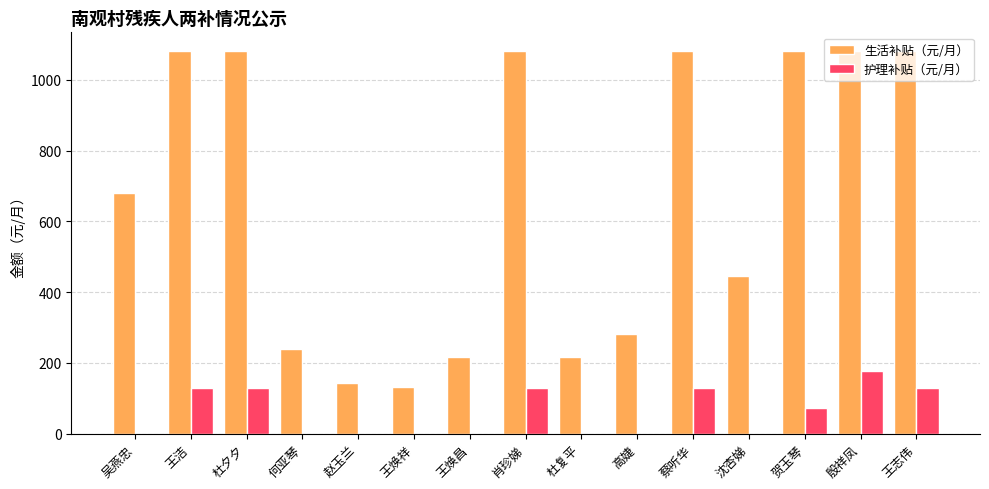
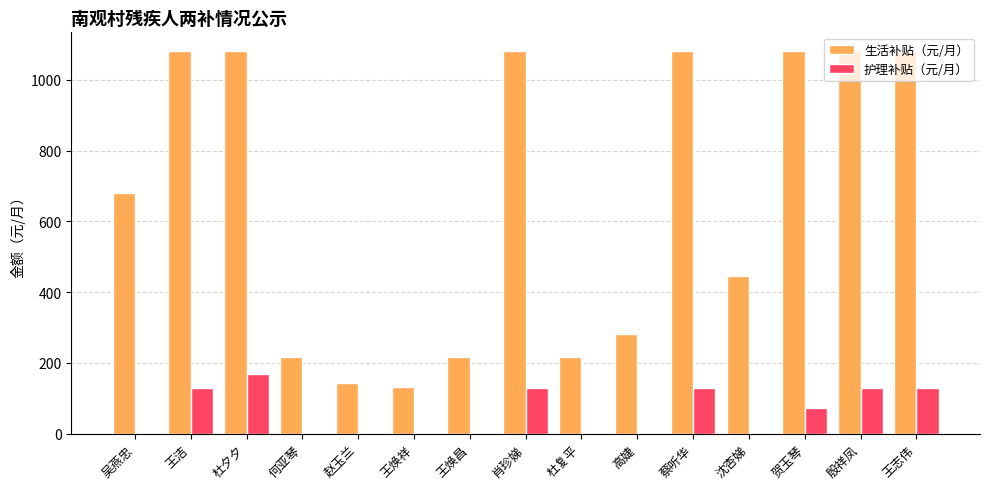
  {
    "生活补贴（元/月）": {
      "吴燕忠": 680,
      "王洁": 1080,
      "杜夕夕": 1080,
-     "何亚琴": 240,
+     "何亚琴": 220,
      "赵玉兰": 140,
      "王焕祥": 130,
      "王焕昌": 220,
      "肖珍娣": 1080,
      "杜复平": 220,
      "高婕": 280,
      "蔡听华": 1080,
      "沈杏娣": 440,
      "贺玉琴": 1080
    },
    "护理补贴（元/月）": {
      "吴燕忠": 0,
      "王洁": 130,
-     "杜夕夕": 130,
+     "杜夕夕": 170,
      "何亚琴": 0,
      "赵玉兰": 0,
      "王焕祥": 0,
      "王焕昌": 0,
      "肖珍娣": 130,
      "杜复平": 0,
      "高婕": 0,
      "蔡听华": 130,
      "沈杏娣": 0,
      "贺玉琴": 70,
-     "殷祥凤": 180,
+     "殷祥凤": 130,
      "王志伟": 130
    }
  }
